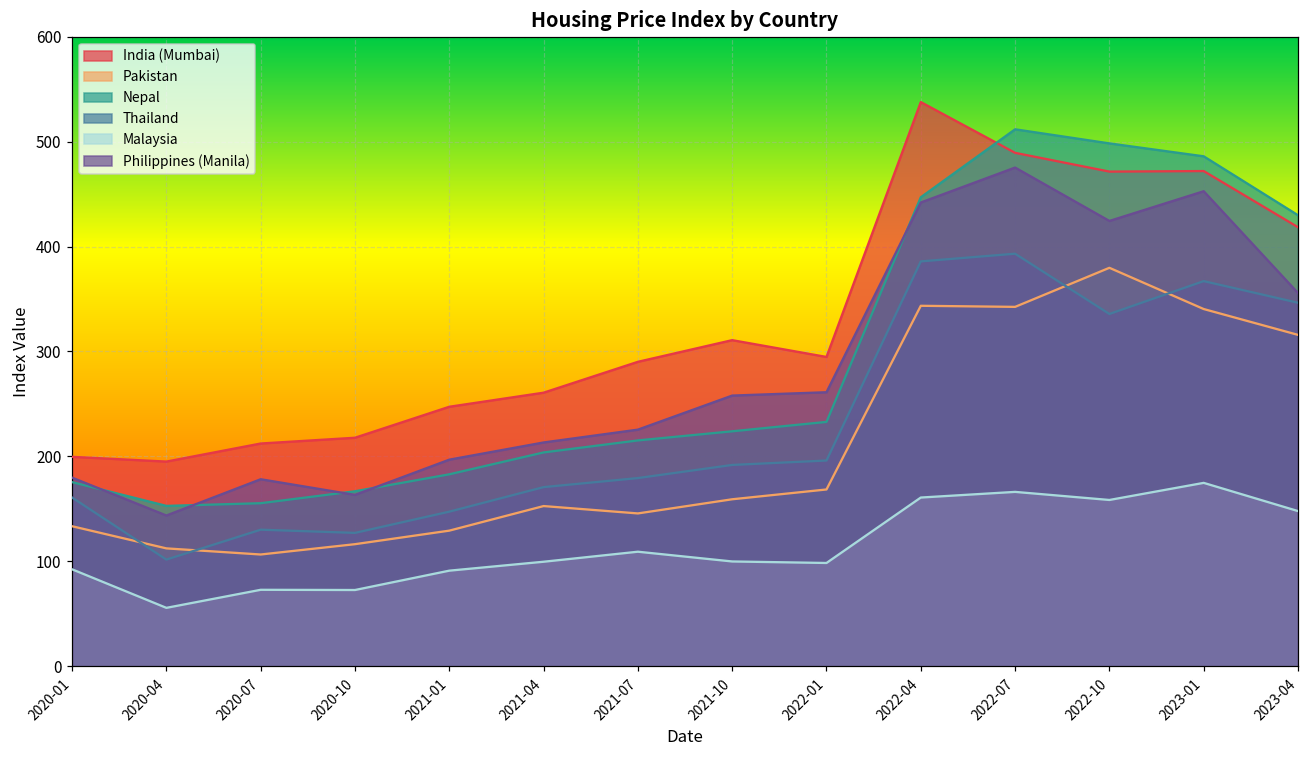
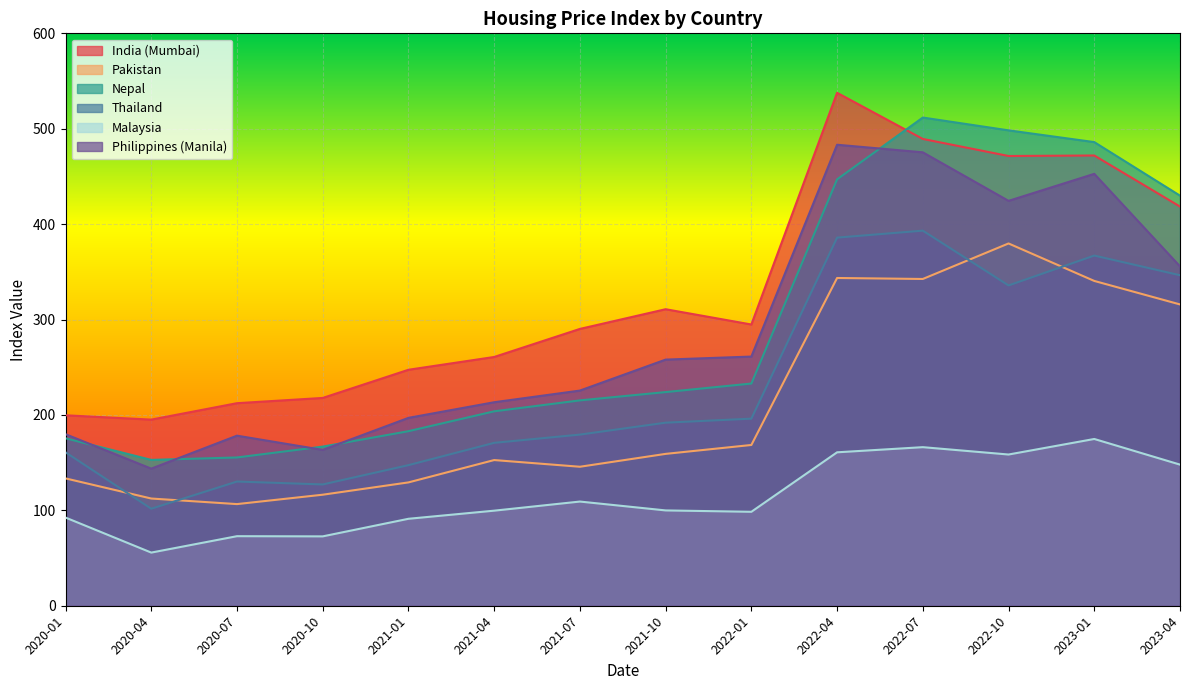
  {
    "India (Mumbai)": {
      "2020-01": 200,
      "2020-04": 200,
      "2020-07": 210,
      "2020-10": 220,
      "2021-01": 250,
      "2021-04": 260,
      "2021-07": 290,
      "2021-10": 310,
      "2022-01": 290,
      "2022-04": 540,
      "2022-07": 490,
      "2022-10": 470,
      "2023-01": 470,
      "2023-04": 420
    },
    "Pakistan": {
      "2020-01": 130,
      "2020-04": 110,
      "2020-07": 110,
      "2020-10": 120,
      "2021-01": 130,
      "2021-04": 150,
      "2021-07": 150,
      "2021-10": 160,
      "2022-01": 170,
      "2022-04": 340,
      "2022-07": 340,
      "2022-10": 380,
      "2023-01": 340,
      "2023-04": 320
    },
    "Malaysia": {
      "2020-01": 90,
      "2020-04": 60,
      "2020-07": 70,
      "2020-10": 70,
      "2021-01": 90,
      "2021-04": 100,
      "2021-07": 110,
      "2021-10": 100,
      "2022-01": 100,
      "2022-04": 160,
      "2022-07": 170,
      "2022-10": 160,
      "2023-01": 170,
      "2023-04": 150
    },
    "Philippines (Manila)": {
      "2020-01": 180,
      "2020-04": 140,
      "2020-07": 180,
      "2020-10": 160,
      "2021-01": 200,
      "2021-04": 210,
      "2021-07": 230,
      "2021-10": 260,
      "2022-01": 260,
-     "2022-04": 440,
+     "2022-04": 480,
      "2022-07": 480,
      "2022-10": 420,
      "2023-01": 450,
      "2023-04": 360
    }
  }
